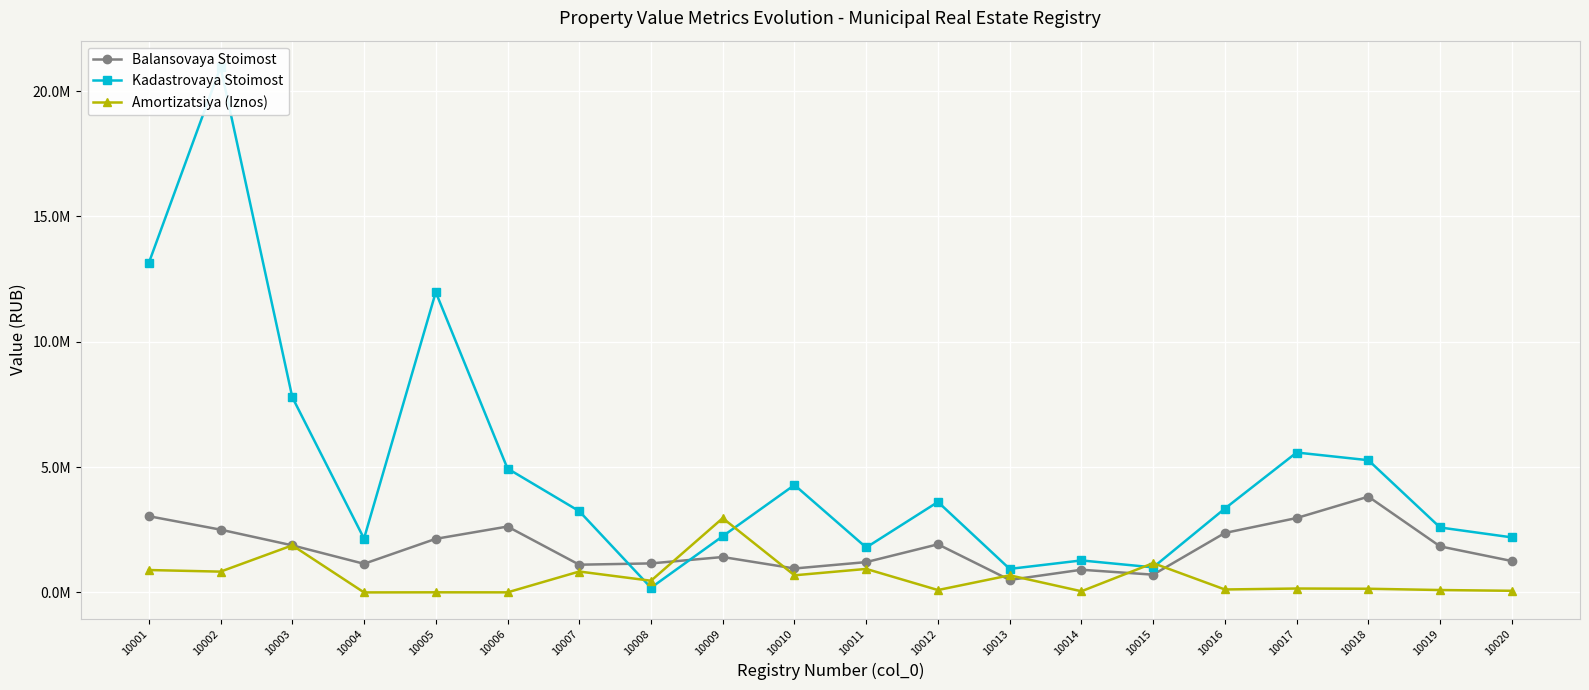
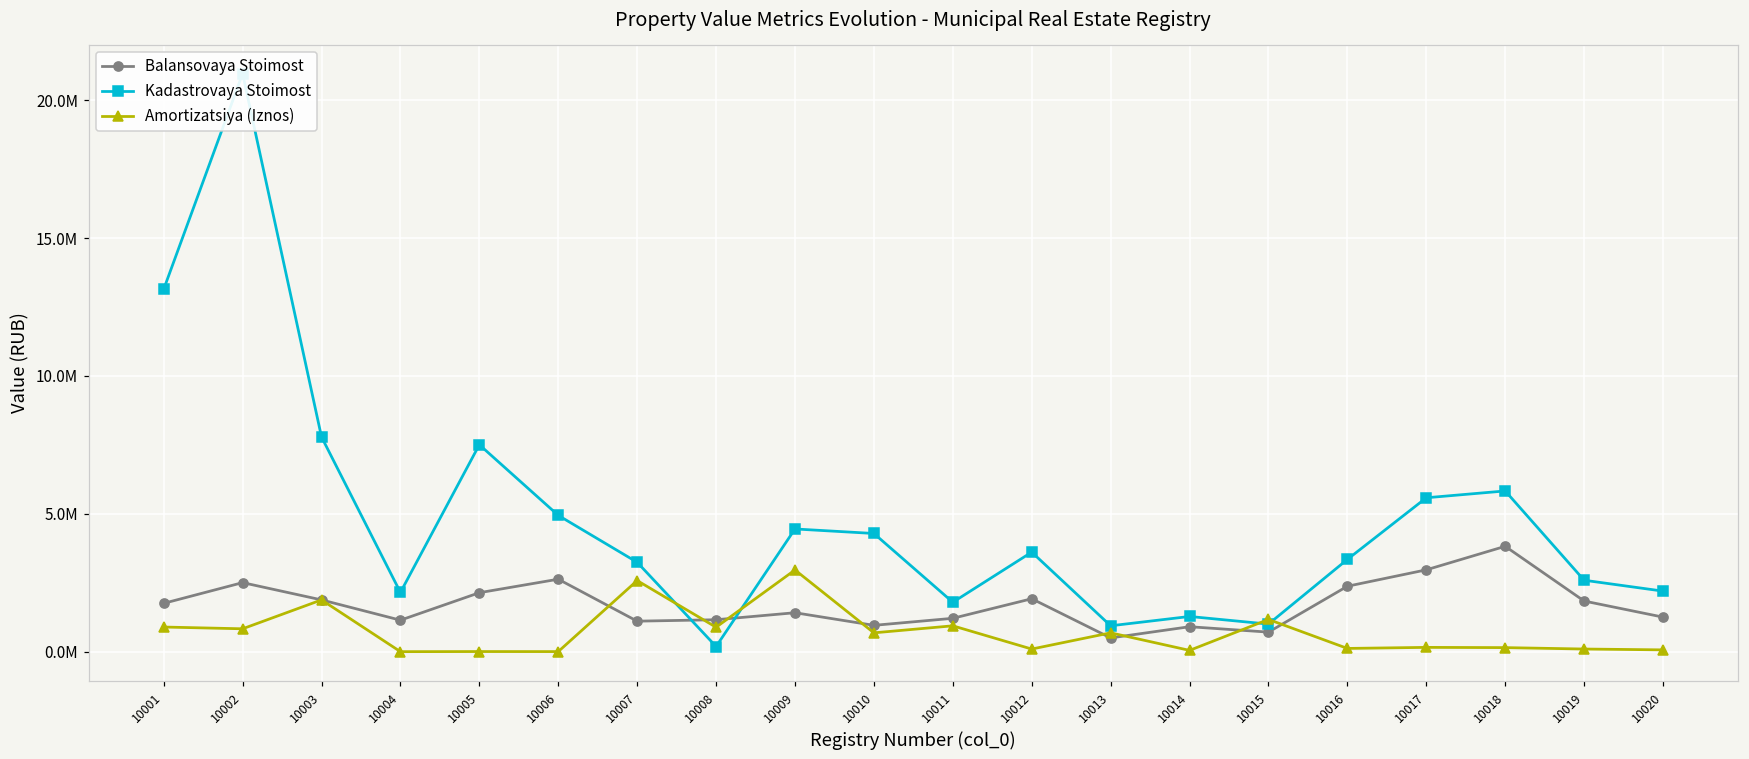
  {
    "Balansovaya Stoimost": {
-     "10001": 3000000,
+     "10001": 1800000,
      "10002": 2500000,
      "10004": 1100000,
      "10005": 2100000,
      "10006": 2600000,
      "10007": 1100000,
      "10008": 1200000,
      "10009": 1400000,
      "10010": 1000000,
      "10011": 1200000,
      "10012": 1900000,
      "10013": 500000,
      "10014": 900000,
      "10015": 700000,
      "10016": 2400000,
      "10017": 3000000,
      "10018": 3800000,
      "10019": 1800000,
      "10020": 1300000
    },
    "Kadastrovaya Stoimost": {
      "10001": 13100000,
      "10003": 7800000,
      "10004": 2100000,
-     "10005": 12000000,
+     "10005": 7500000,
      "10006": 4900000,
      "10007": 3200000,
      "10008": 200000,
-     "10009": 2200000,
+     "10009": 4500000,
      "10010": 4300000,
      "10011": 1800000,
      "10012": 3600000,
      "10013": 900000,
      "10014": 1300000,
      "10015": 1000000,
      "10016": 3300000,
      "10017": 5600000,
-     "10018": 5300000,
+     "10018": 5800000,
      "10019": 2600000,
      "10020": 2200000
    },
    "Amortizatsiya (Iznos)": {
      "10001": 900000,
      "10002": 800000,
      "10004": 0,
      "10005": 0,
      "10006": 0,
-     "10007": 800000,
-     "10008": 500000,
+     "10007": 2600000,
+     "10008": 900000,
      "10009": 3000000,
      "10010": 700000,
      "10011": 900000,
      "10012": 100000,
      "10013": 700000,
      "10014": 0,
      "10015": 1200000,
      "10016": 100000,
      "10017": 200000,
      "10018": 100000,
      "10019": 100000,
      "10020": 100000
    }
  }
